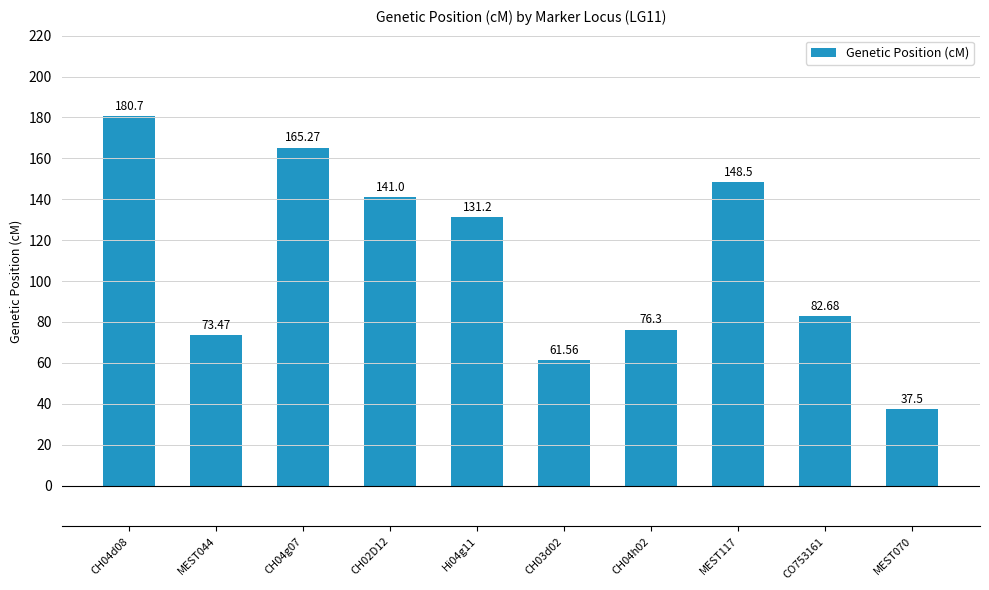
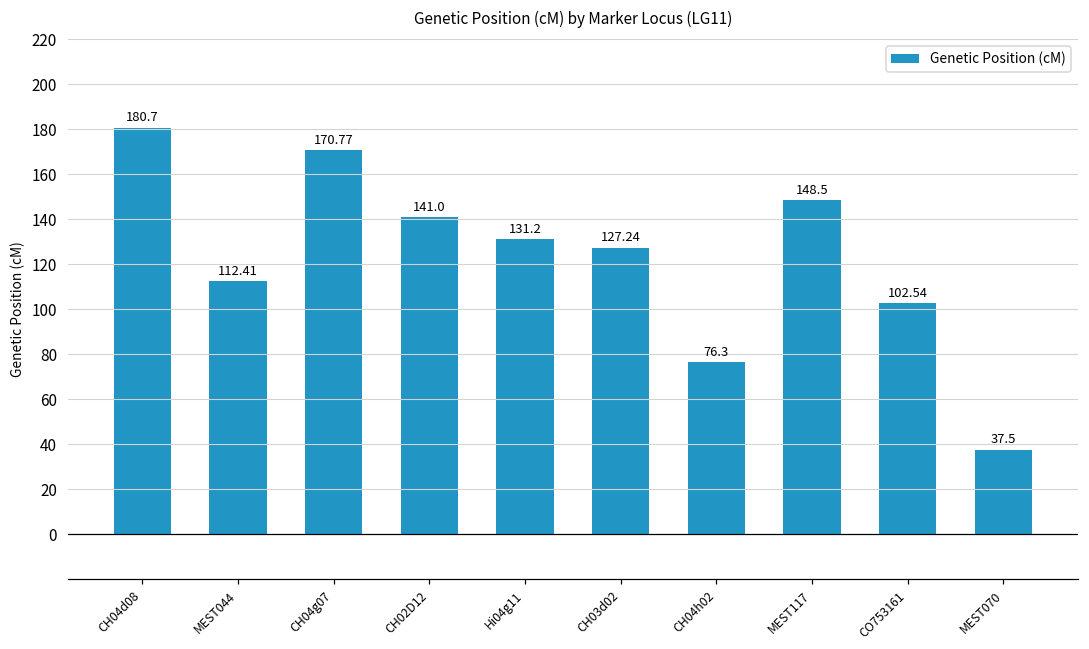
  {
    "CH04d08": 180.7,
-   "MEST044": 73.47,
-   "CH04g07": 165.27,
+   "MEST044": 112.41,
+   "CH04g07": 170.77,
    "CH02D12": 141.0,
    "Hi04g11": 131.2,
-   "CH03d02": 61.56,
+   "CH03d02": 127.24,
    "CH04h02": 76.3,
    "MEST117": 148.5,
-   "CO753161": 82.68,
+   "CO753161": 102.54,
    "MEST070": 37.5
  }
